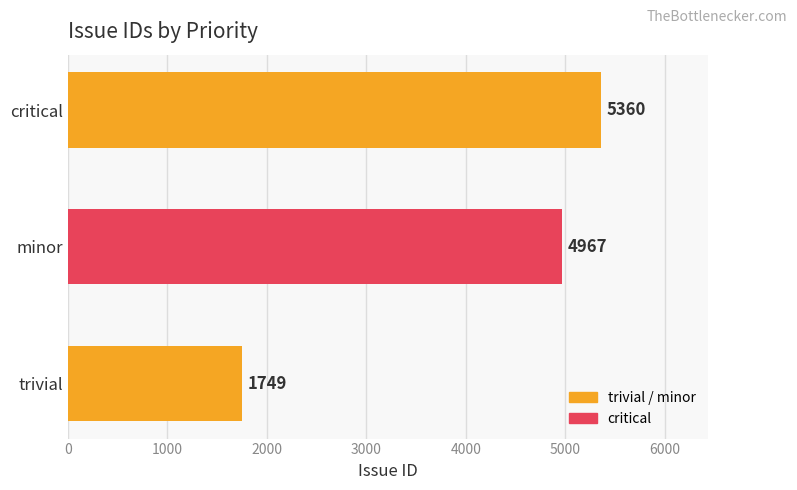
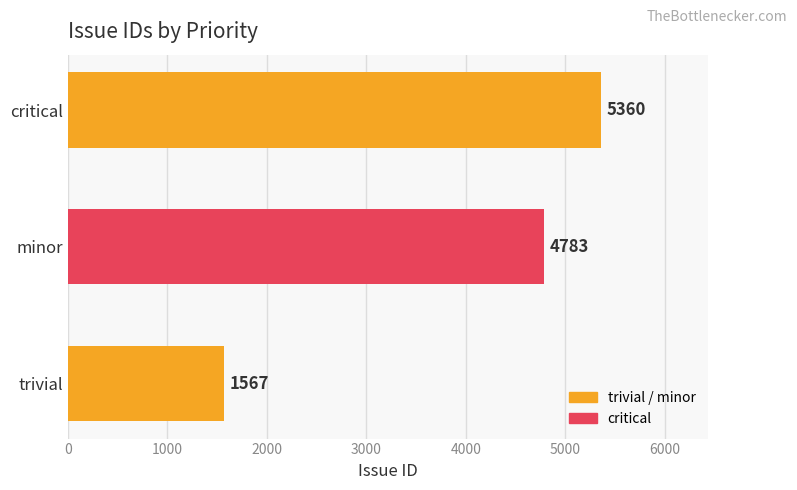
  {
    "critical": 5360,
-   "minor": 4967,
-   "trivial": 1749
+   "minor": 4783,
+   "trivial": 1567
  }
